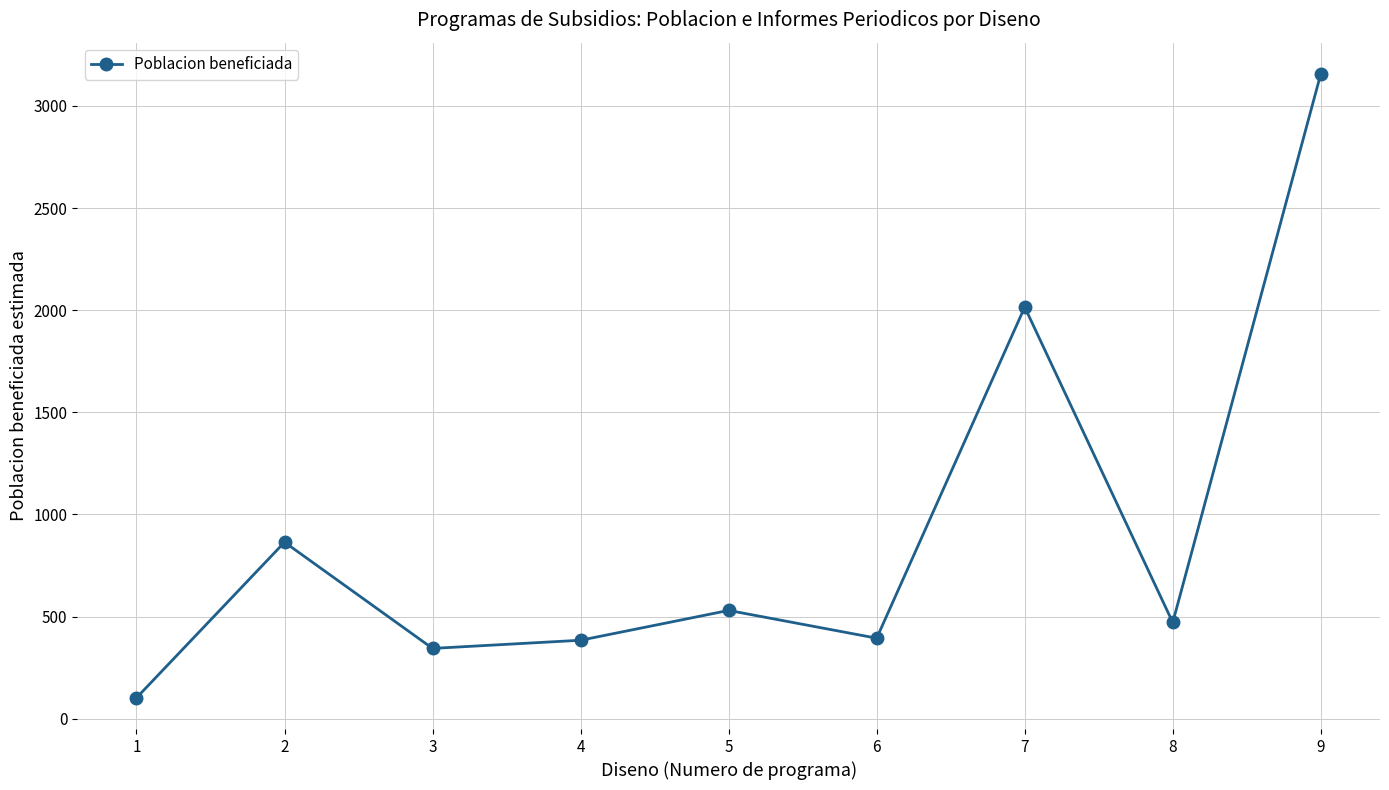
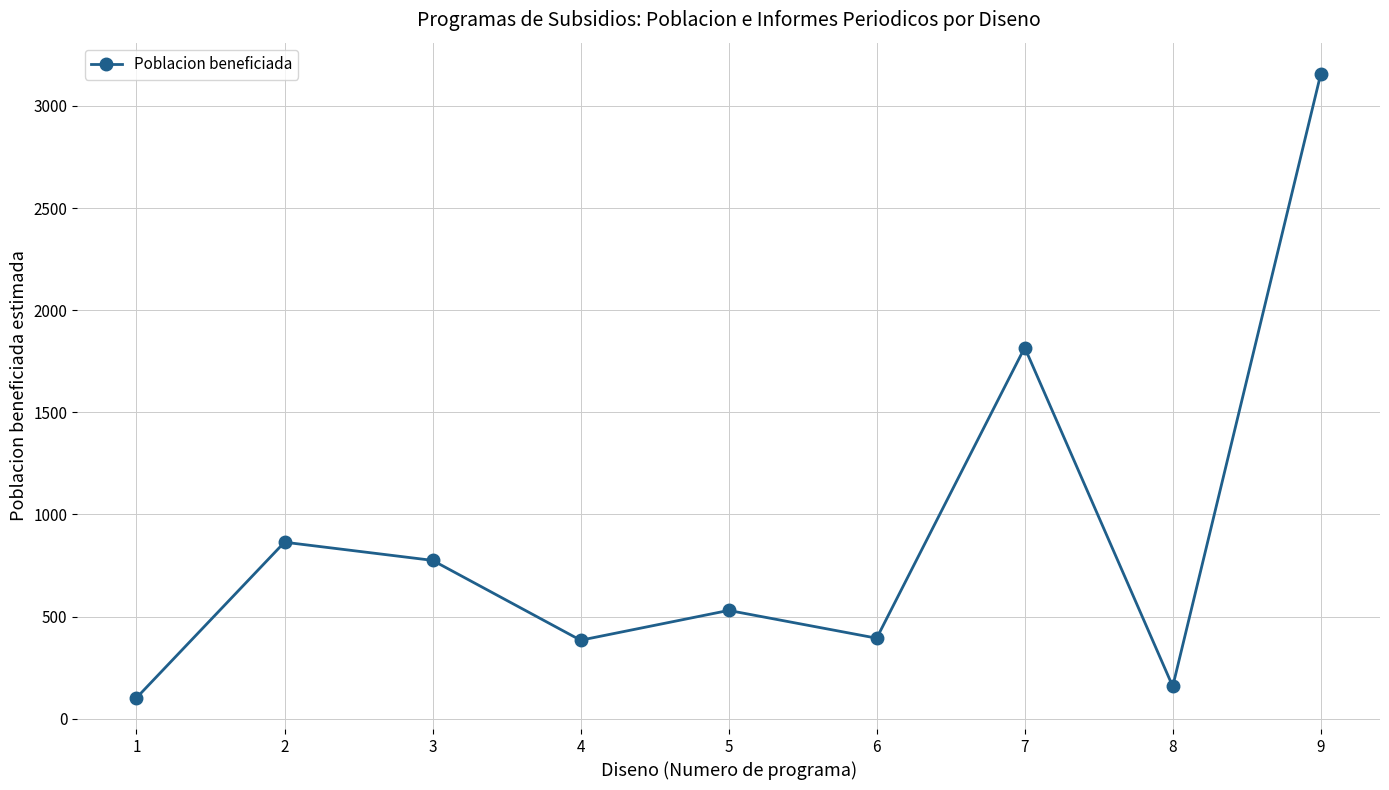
  {
    "1": 100,
    "2": 860,
-   "3": 340,
+   "3": 780,
    "4": 380,
    "5": 530,
    "6": 390,
-   "7": 2020,
-   "8": 470,
+   "7": 1820,
+   "8": 160,
    "9": 3160
  }
